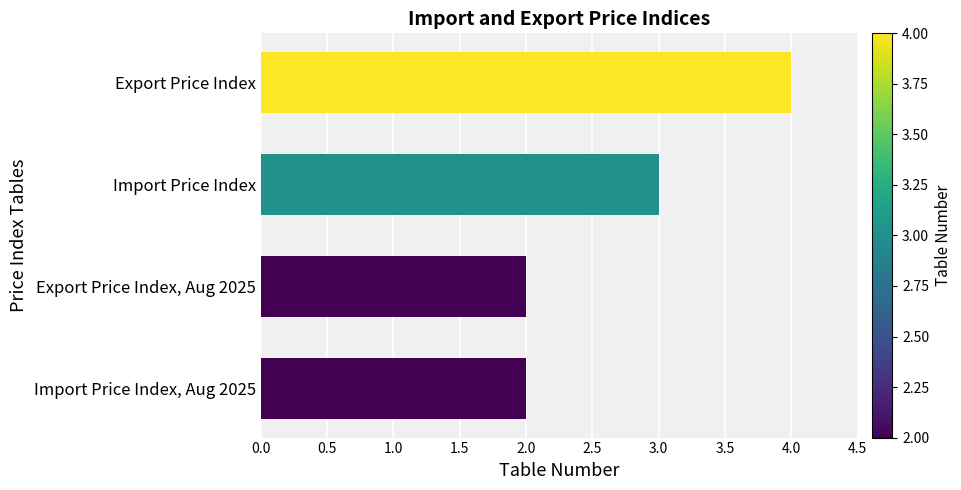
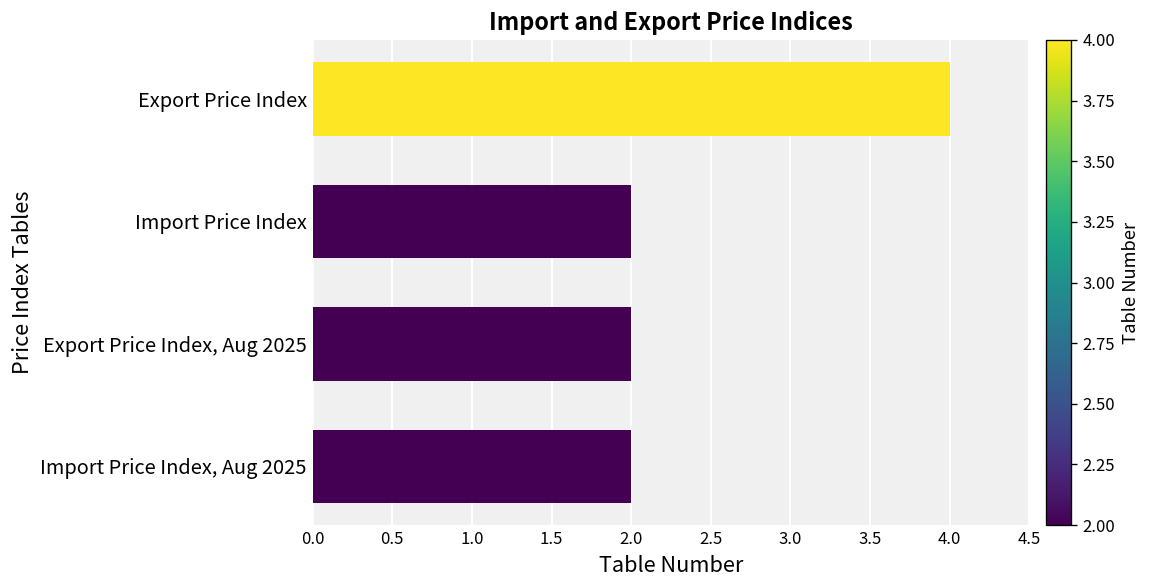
  {
    "Export Price Index": 4,
-   "Import Price Index": 3,
+   "Import Price Index": 2,
    "Export Price Index, Aug 2025": 2,
    "Import Price Index, Aug 2025": 2
  }
